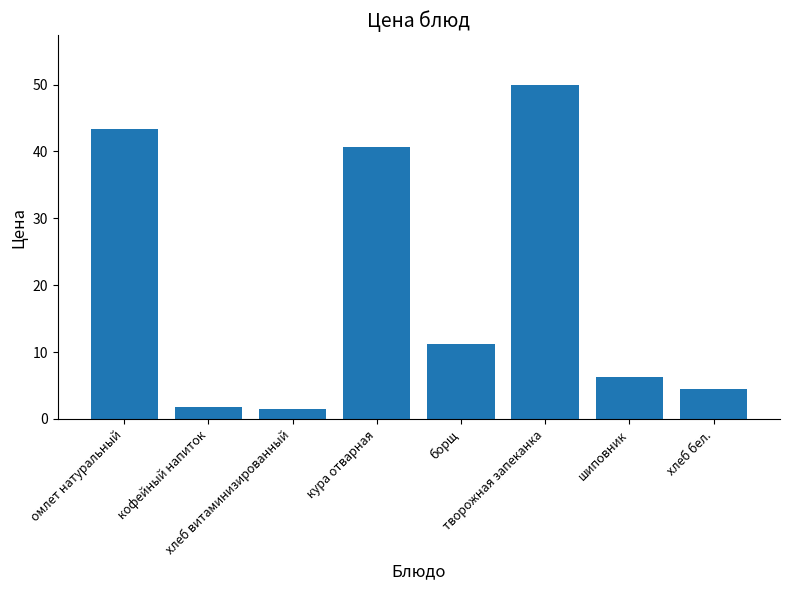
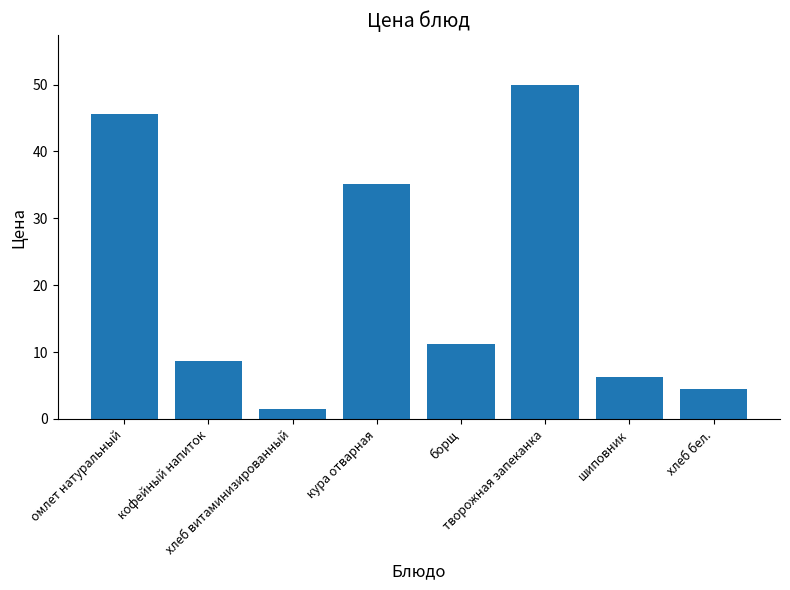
  {
-   "омлет натуральный": 43,
-   "кофейный напиток": 2,
+   "омлет натуральный": 46,
+   "кофейный напиток": 9,
    "хлеб витаминизированный": 1,
-   "кура отварная": 41,
+   "кура отварная": 35,
    "борщ": 11,
    "творожная запеканка": 50,
    "шиповник": 6,
    "хлеб бел.": 4
  }
